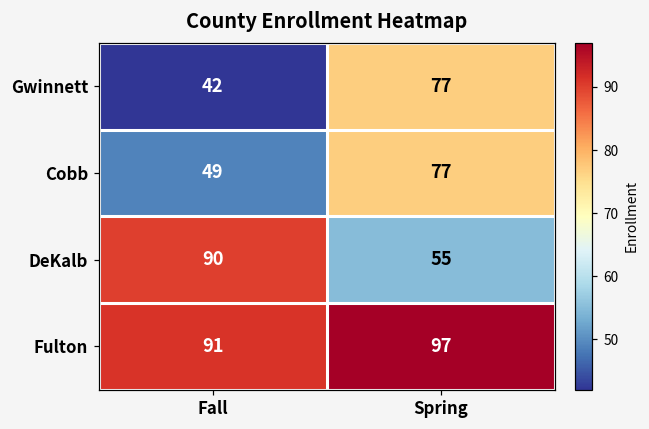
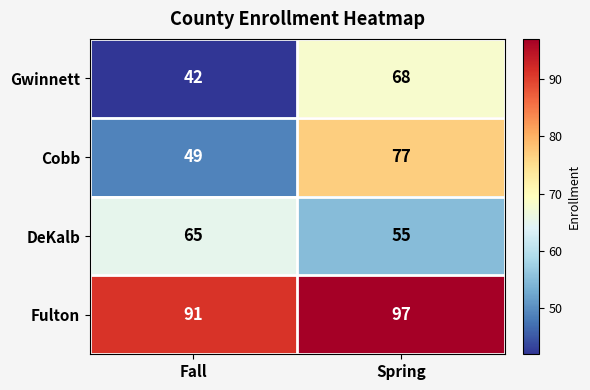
  {
    "Gwinnett": {
      "Fall": 42,
-     "Spring": 77
+     "Spring": 68
    },
    "Cobb": {
      "Fall": 49,
      "Spring": 77
    },
    "DeKalb": {
-     "Fall": 90,
+     "Fall": 65,
      "Spring": 55
    },
    "Fulton": {
      "Fall": 91,
      "Spring": 97
    }
  }
